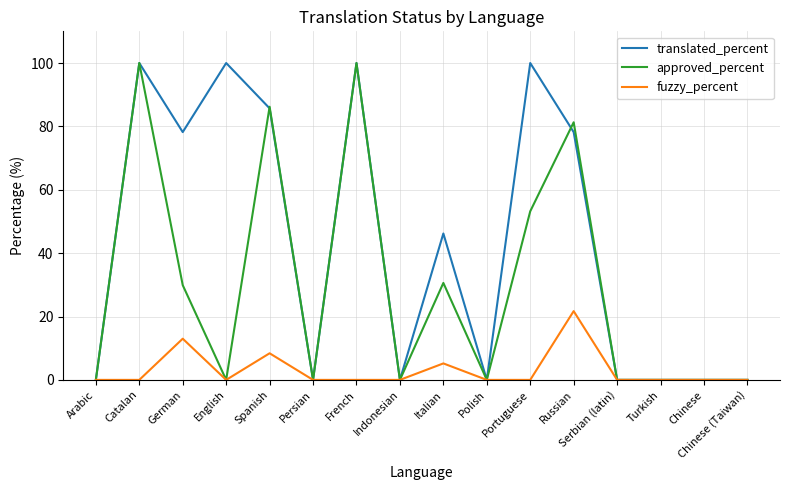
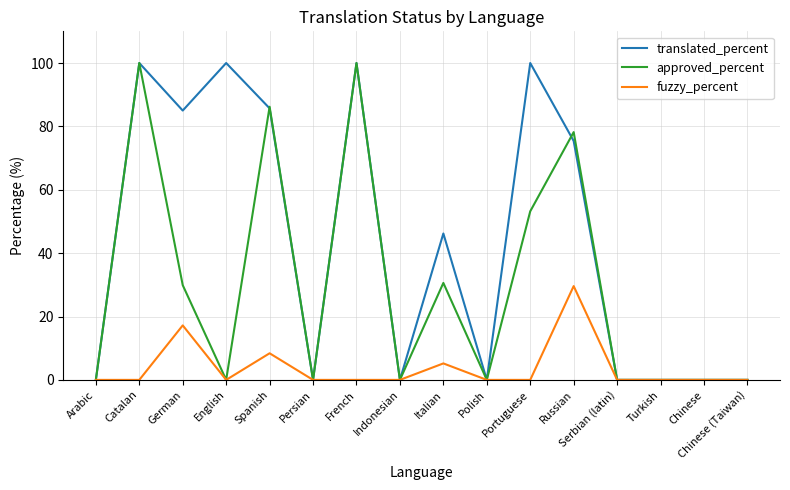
  {
    "translated_percent": {
-     "German": 78,
+     "German": 85,
      "English": 100,
      "Italian": 46,
      "Portuguese": 100,
-     "Russian": 78
+     "Russian": 75
    },
    "approved_percent": {
      "German": 30,
      "Italian": 31,
      "Portuguese": 53,
-     "Russian": 81
+     "Russian": 78
    },
    "fuzzy_percent": {
      "Catalan": 0,
-     "German": 13,
+     "German": 17,
      "Spanish": 8,
      "French": 0,
      "Italian": 5,
      "Portuguese": 0,
-     "Russian": 22
+     "Russian": 30
    }
  }
